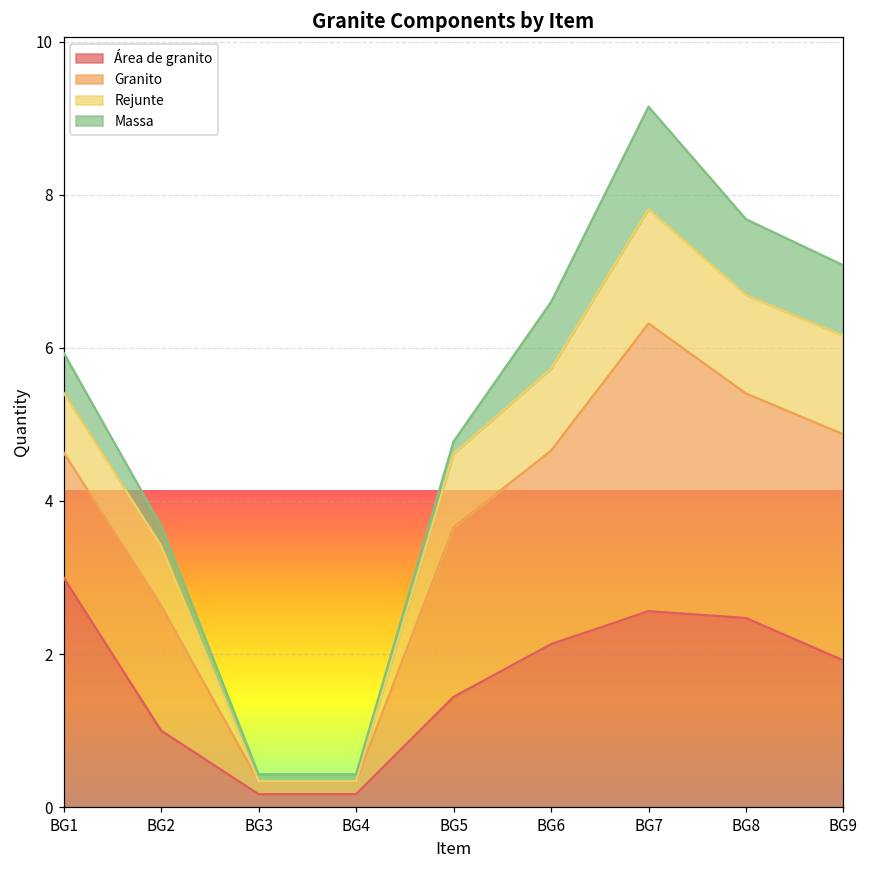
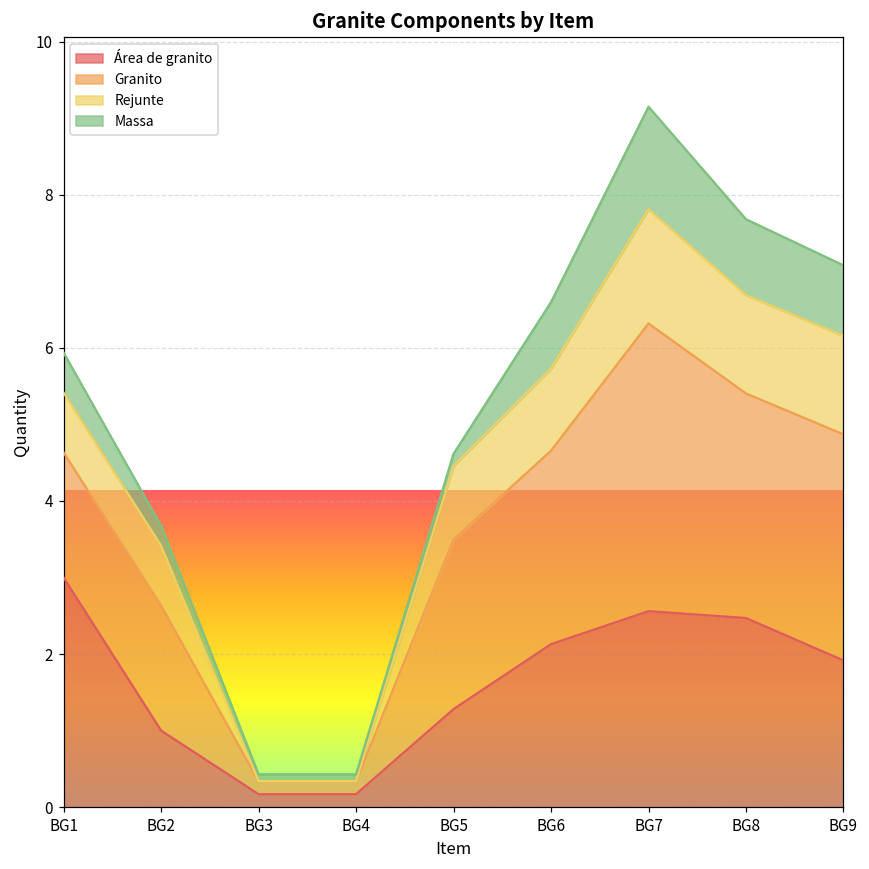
  {
    "Área de granito": {
      "BG1": 3.0,
      "BG2": 1.0,
      "BG3": 0.2,
      "BG4": 0.2,
-     "BG5": 1.4,
+     "BG5": 1.3,
      "BG6": 2.1,
      "BG7": 2.6,
      "BG8": 2.5,
      "BG9": 1.9
    },
    "Massa": {
      "BG1": 0.5,
      "BG2": 0.3,
      "BG3": 0.1,
      "BG4": 0.1,
      "BG5": 0.2,
      "BG6": 0.9,
      "BG7": 1.3,
      "BG8": 1.0,
      "BG9": 0.9
    }
  }
